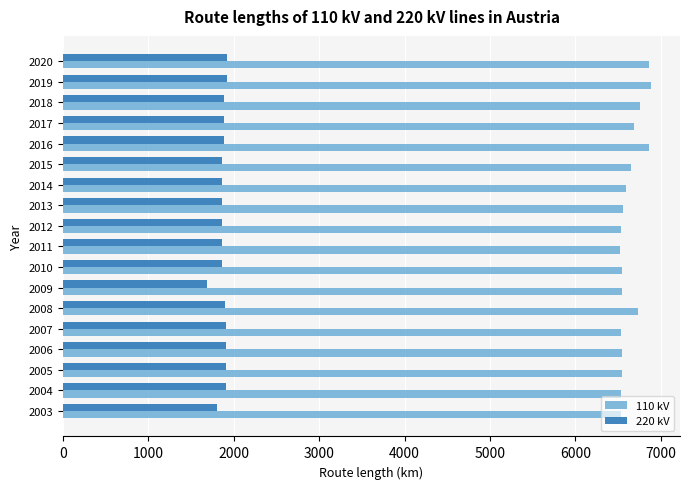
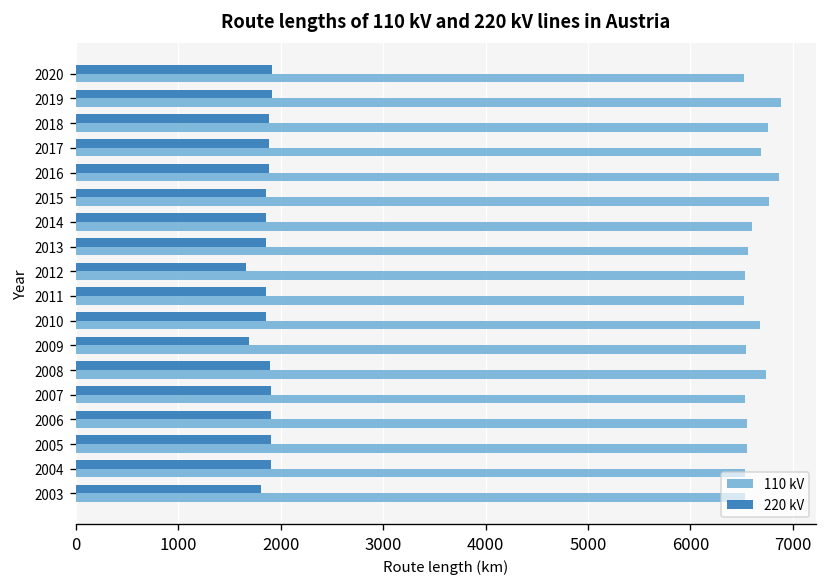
  {
    "110 kV": {
-     "2020": 6900,
+     "2020": 6500,
      "2019": 6900,
      "2018": 6800,
      "2017": 6700,
      "2016": 6900,
-     "2015": 6600,
+     "2015": 6800,
      "2014": 6600,
      "2013": 6600,
      "2012": 6500,
      "2011": 6500,
-     "2010": 6600,
+     "2010": 6700,
      "2009": 6500,
      "2008": 6700,
      "2007": 6500,
      "2006": 6600,
      "2005": 6600,
      "2004": 6500
    },
    "220 kV": {
      "2020": 1900,
      "2019": 1900,
      "2018": 1900,
      "2017": 1900,
      "2016": 1900,
      "2015": 1900,
      "2014": 1900,
      "2013": 1900,
-     "2012": 1900,
+     "2012": 1700,
      "2011": 1900,
      "2010": 1900,
      "2009": 1700,
      "2008": 1900,
      "2007": 1900,
      "2006": 1900,
      "2005": 1900,
      "2004": 1900,
      "2003": 1800
    }
  }
